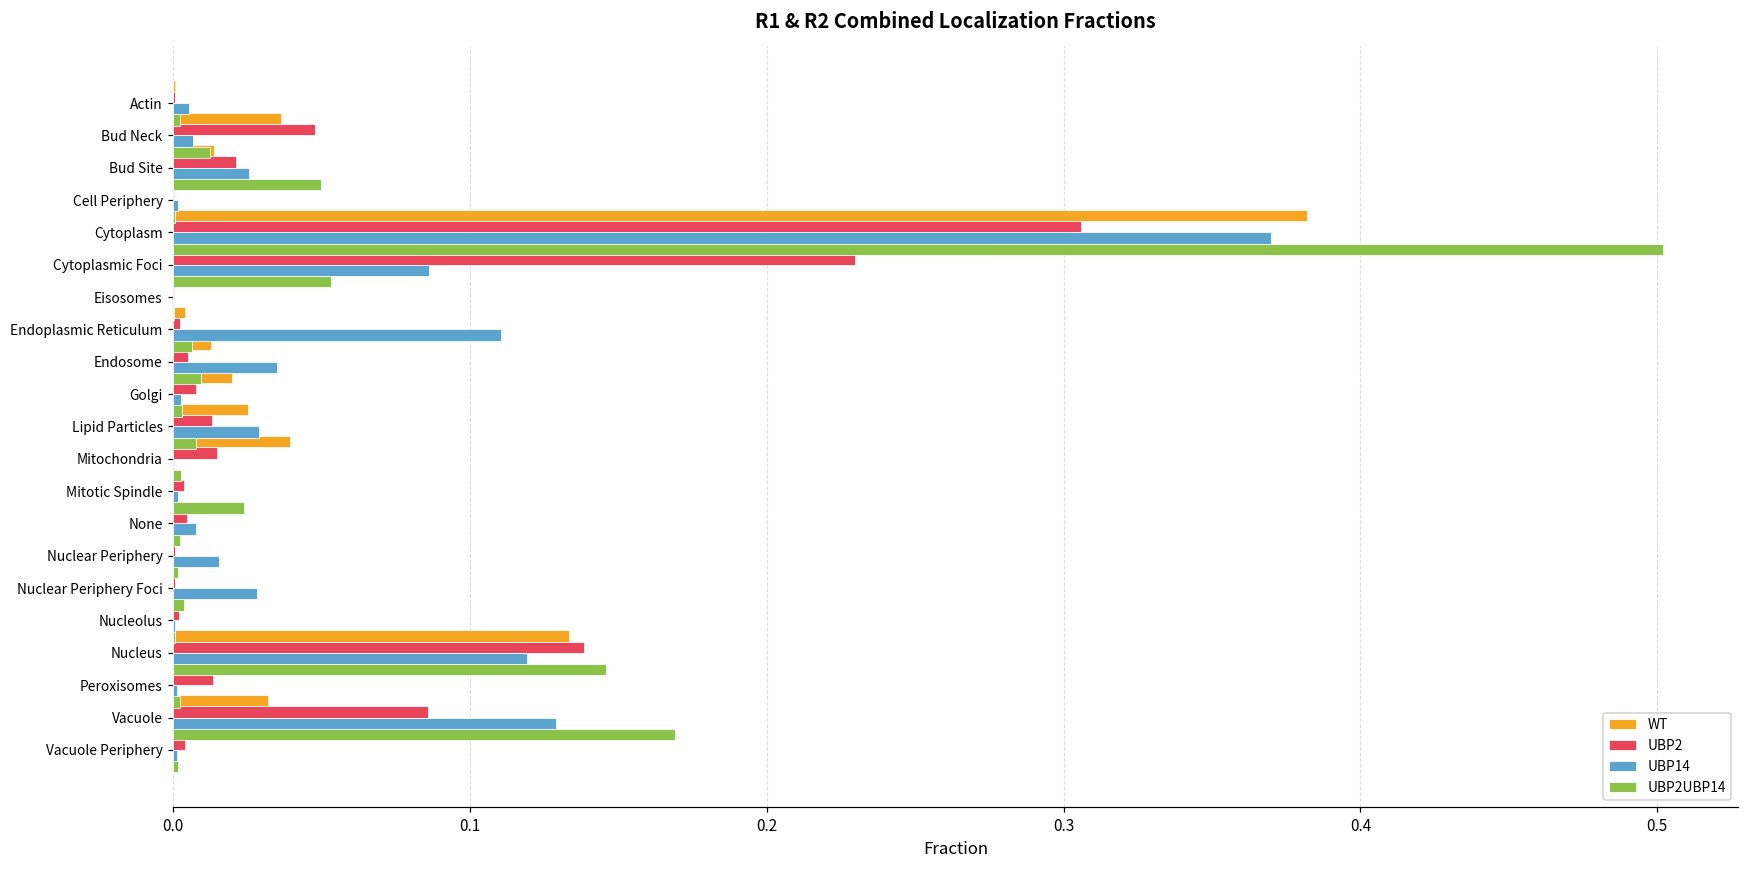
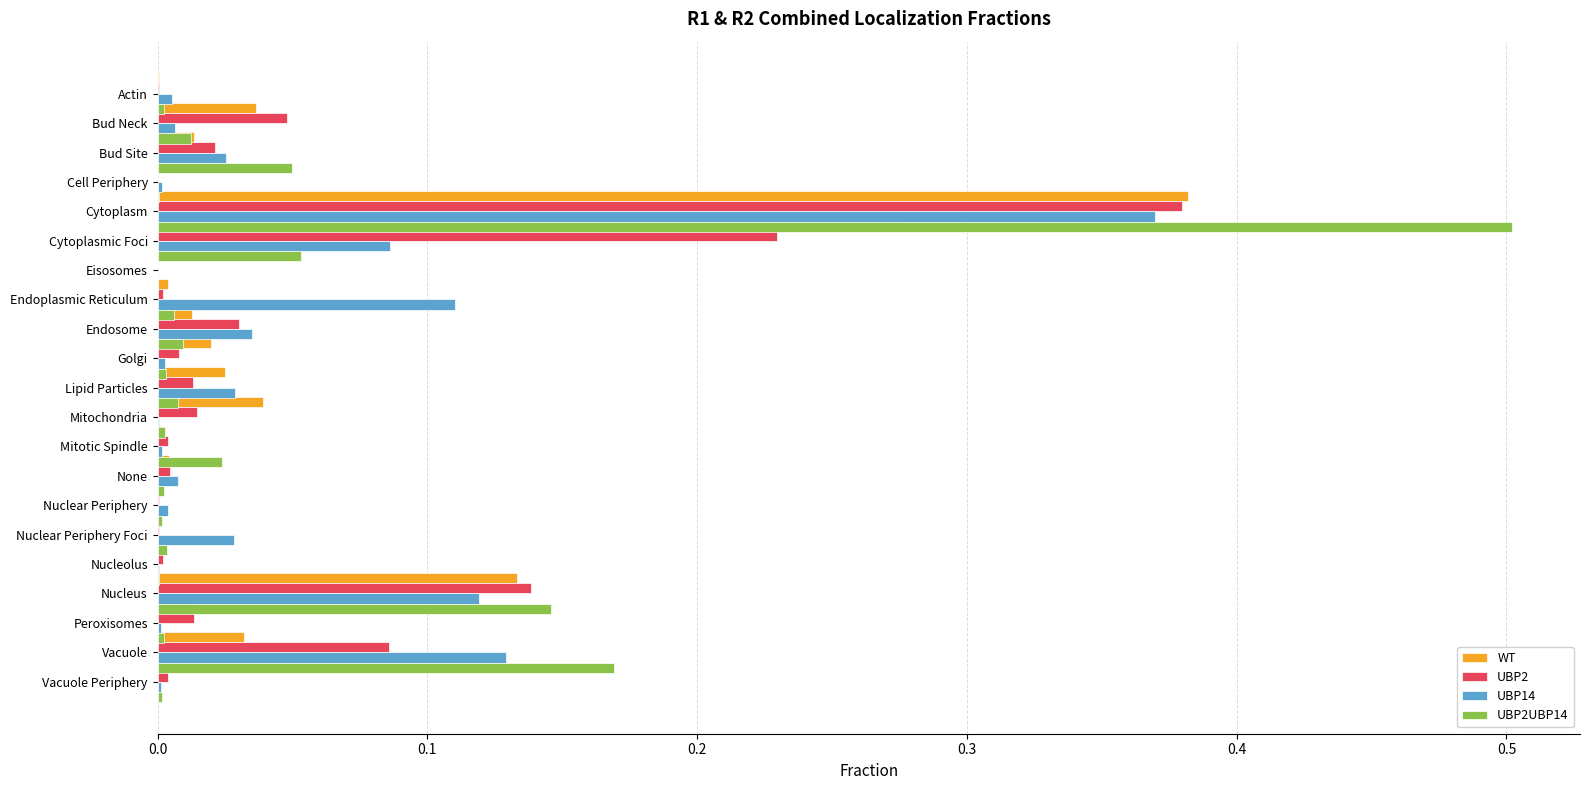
  {
    "UBP2": {
      "Bud Neck": 0.048,
      "Bud Site": 0.021,
-     "Cytoplasm": 0.306,
+     "Cytoplasm": 0.380,
      "Cytoplasmic Foci": 0.230,
      "Endoplasmic Reticulum": 0.002,
-     "Endosome": 0.005,
+     "Endosome": 0.030,
      "Golgi": 0.008,
      "Lipid Particles": 0.013,
      "Mitochondria": 0.015,
      "Mitotic Spindle": 0.004,
      "None": 0.005,
      "Nucleolus": 0.002,
      "Nucleus": 0.138,
      "Peroxisomes": 0.013,
      "Vacuole": 0.086,
      "Vacuole Periphery": 0.004
    },
    "UBP14": {
      "Actin": 0.005,
      "Bud Neck": 0.007,
      "Bud Site": 0.026,
      "Cell Periphery": 0.001,
      "Cytoplasm": 0.370,
      "Cytoplasmic Foci": 0.086,
      "Endoplasmic Reticulum": 0.110,
      "Endosome": 0.035,
      "Golgi": 0.003,
      "Lipid Particles": 0.029,
      "Mitotic Spindle": 0.002,
      "None": 0.008,
-     "Nuclear Periphery": 0.015,
+     "Nuclear Periphery": 0.004,
      "Nuclear Periphery Foci": 0.028,
      "Nucleus": 0.119,
      "Peroxisomes": 0.001,
      "Vacuole": 0.129,
      "Vacuole Periphery": 0.001
    }
  }
